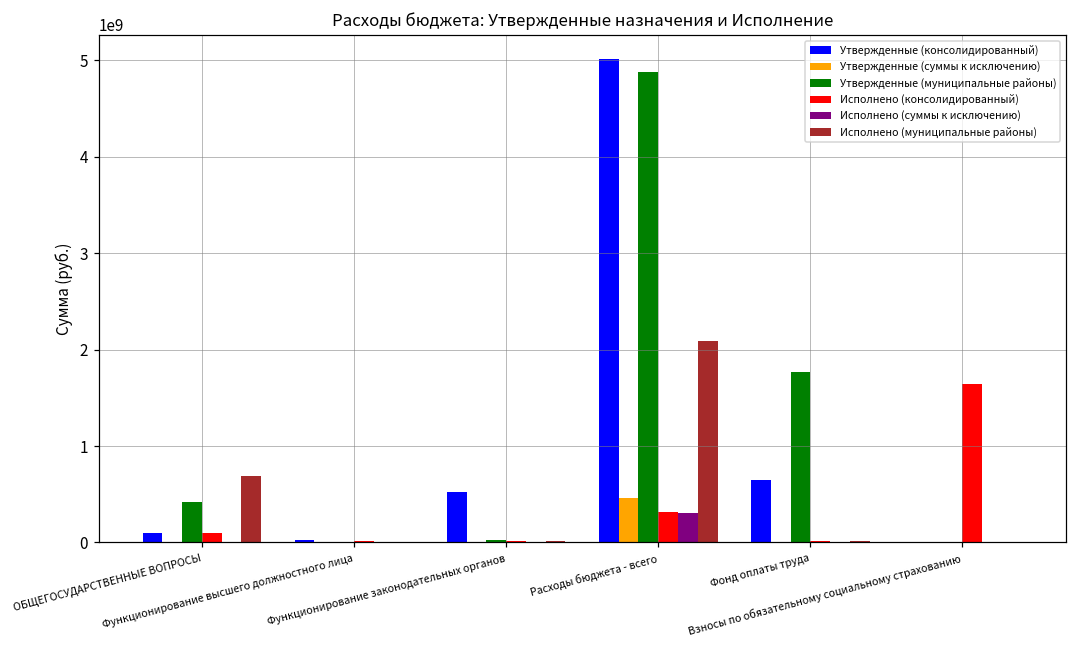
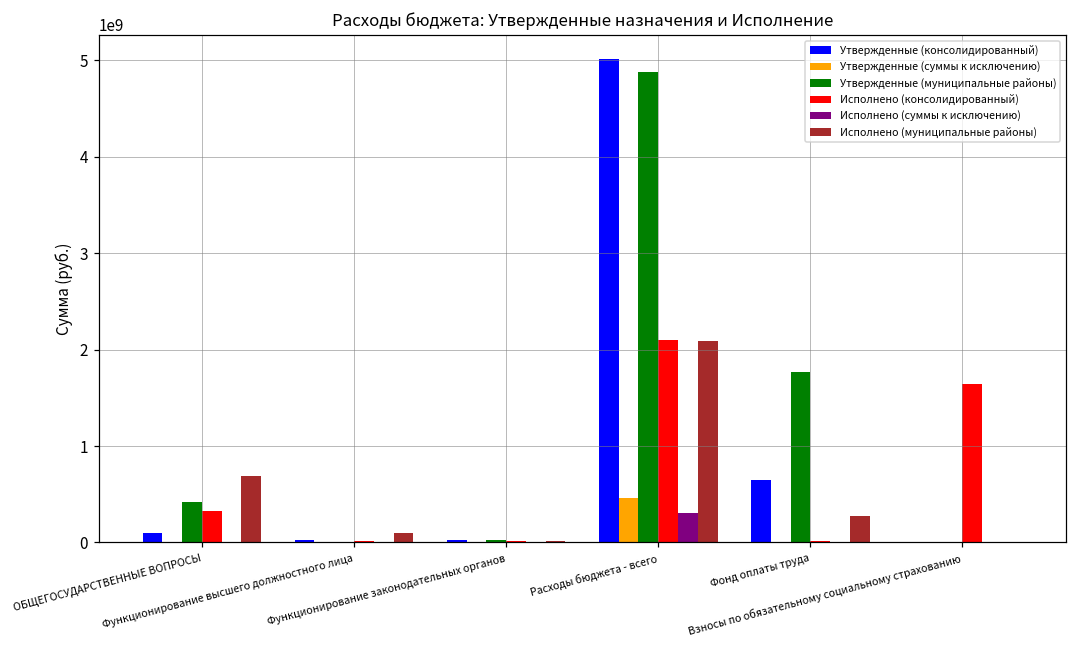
  {
    "Утвержденные (консолидированный)": {
      "ОБЩЕГОСУДАРСТВЕННЫЕ ВОПРОСЫ": 100000000,
-     "Функционирование законодательных органов": 500000000,
+     "Функционирование законодательных органов": 0,
      "Расходы бюджета - всего": 5000000000,
      "Фонд оплаты труда": 600000000
    },
    "Утвержденные (суммы к исключению)": {
      "Функционирование высшего должностного лица": 0,
      "Функционирование законодательных органов": 0,
      "Расходы бюджета - всего": 500000000,
      "Фонд оплаты труда": 0,
      "Взносы по обязательному социальному страхованию": 0
    },
    "Утвержденные (муниципальные районы)": {
      "ОБЩЕГОСУДАРСТВЕННЫЕ ВОПРОСЫ": 400000000,
      "Расходы бюджета - всего": 4900000000,
      "Фонд оплаты труда": 1800000000
    },
    "Исполнено (консолидированный)": {
-     "ОБЩЕГОСУДАРСТВЕННЫЕ ВОПРОСЫ": 100000000,
-     "Расходы бюджета - всего": 300000000,
+     "ОБЩЕГОСУДАРСТВЕННЫЕ ВОПРОСЫ": 300000000,
+     "Расходы бюджета - всего": 2100000000,
      "Взносы по обязательному социальному страхованию": 1600000000
    },
    "Исполнено (суммы к исключению)": {
      "Функционирование высшего должностного лица": 0,
      "Функционирование законодательных органов": 0,
      "Расходы бюджета - всего": 300000000,
      "Фонд оплаты труда": 0,
      "Взносы по обязательному социальному страхованию": 0
    },
    "Исполнено (муниципальные районы)": {
      "ОБЩЕГОСУДАРСТВЕННЫЕ ВОПРОСЫ": 700000000,
-     "Функционирование высшего должностного лица": 0,
+     "Функционирование высшего должностного лица": 100000000,
      "Расходы бюджета - всего": 2100000000,
-     "Фонд оплаты труда": 0
+     "Фонд оплаты труда": 300000000
    }
  }
